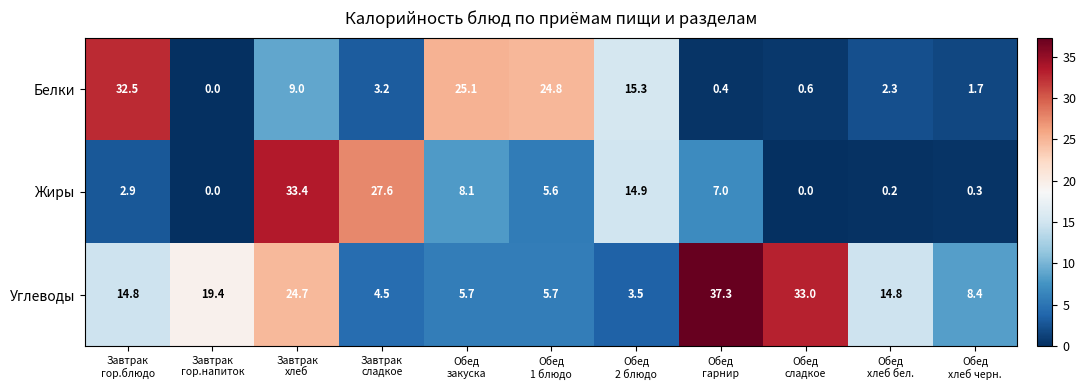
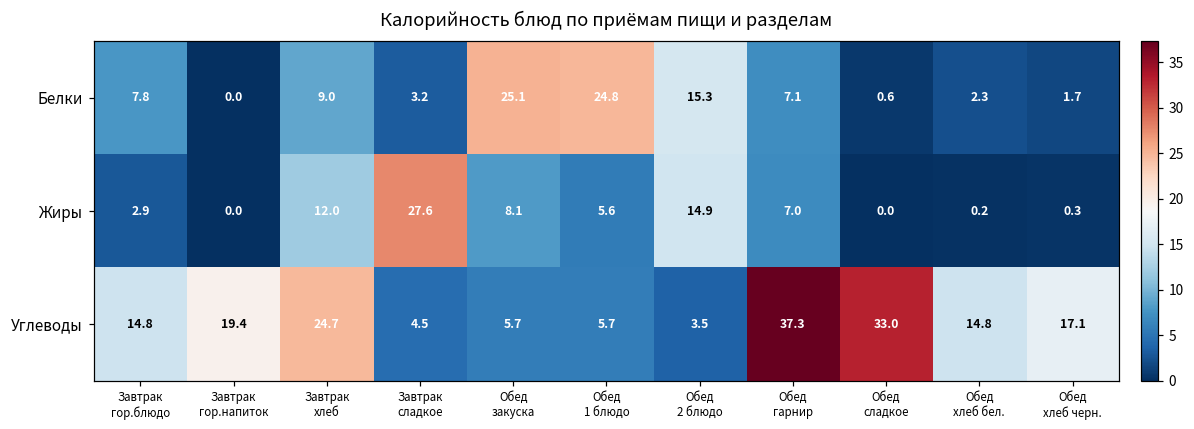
  {
    "Белки": {
-     "Завтрак гор.блюдо": 32.5,
+     "Завтрак гор.блюдо": 7.8,
      "Завтрак гор.напиток": 0.0,
      "Завтрак хлеб": 9.0,
      "Завтрак сладкое": 3.2,
      "Обед закуска": 25.1,
      "Обед 1 блюдо": 24.8,
      "Обед 2 блюдо": 15.3,
-     "Обед гарнир": 0.4,
+     "Обед гарнир": 7.1,
      "Обед сладкое": 0.6,
      "Обед хлеб бел.": 2.3,
      "Обед хлеб черн.": 1.7
    },
    "Жиры": {
      "Завтрак гор.блюдо": 2.9,
      "Завтрак гор.напиток": 0.0,
-     "Завтрак хлеб": 33.4,
+     "Завтрак хлеб": 12.0,
      "Завтрак сладкое": 27.6,
      "Обед закуска": 8.1,
      "Обед 1 блюдо": 5.6,
      "Обед 2 блюдо": 14.9,
      "Обед гарнир": 7.0,
      "Обед сладкое": 0.0,
      "Обед хлеб бел.": 0.2,
      "Обед хлеб черн.": 0.3
    },
    "Углеводы": {
      "Завтрак гор.блюдо": 14.8,
      "Завтрак гор.напиток": 19.4,
      "Завтрак хлеб": 24.7,
      "Завтрак сладкое": 4.5,
      "Обед закуска": 5.7,
      "Обед 1 блюдо": 5.7,
      "Обед 2 блюдо": 3.5,
      "Обед гарнир": 37.3,
      "Обед сладкое": 33.0,
      "Обед хлеб бел.": 14.8,
-     "Обед хлеб черн.": 8.4
+     "Обед хлеб черн.": 17.1
    }
  }
